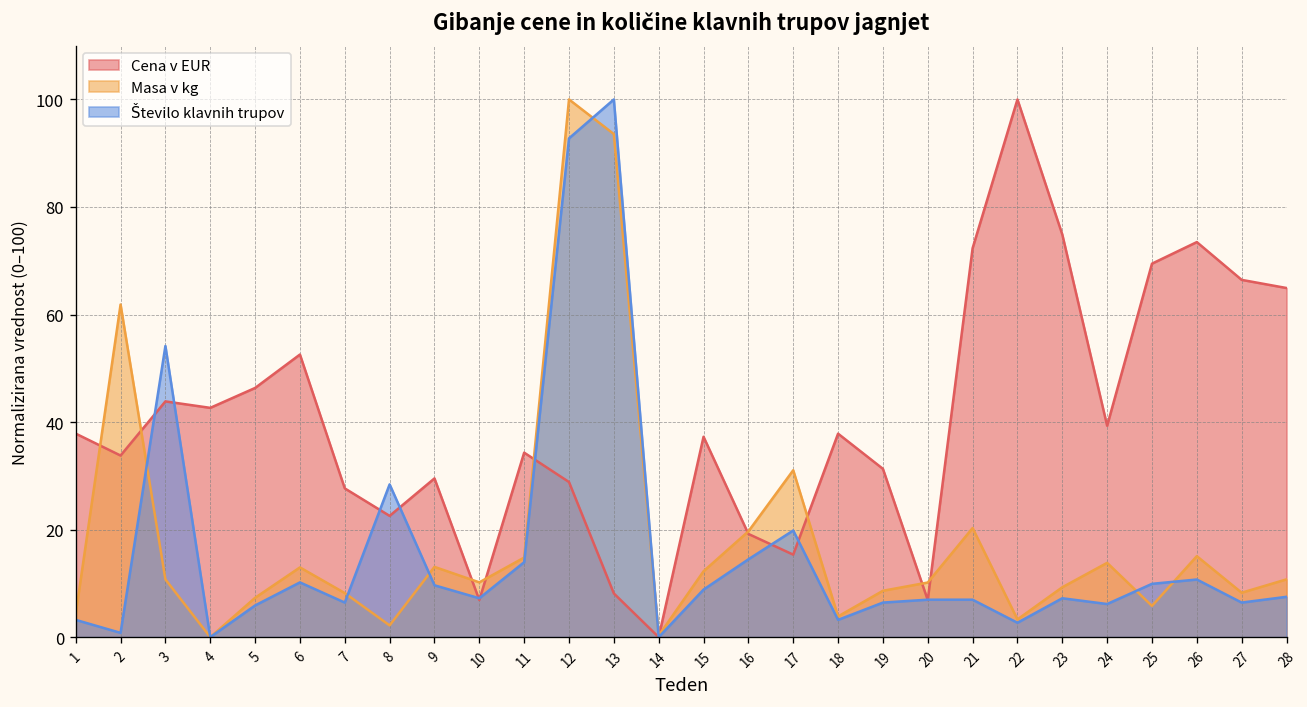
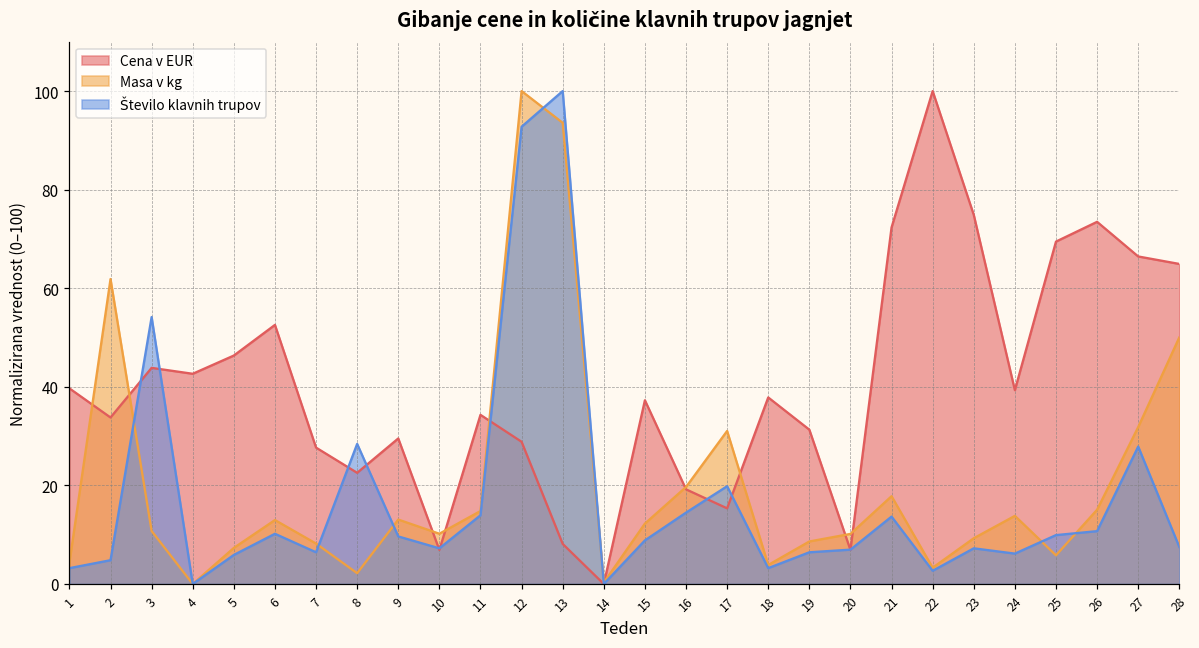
  {
    "Cena v EUR": {
-     "1": 38,
+     "1": 40,
      "2": 34,
      "3": 44,
      "4": 43,
      "5": 46,
      "6": 53,
      "7": 28,
      "8": 23,
      "9": 30,
      "11": 34,
      "12": 29,
      "13": 8,
      "15": 37,
      "17": 15,
      "18": 38,
      "19": 31,
      "21": 72,
      "22": 100,
      "23": 75,
      "24": 39,
      "25": 69,
      "26": 73,
      "27": 66,
      "28": 65
    },
    "Masa v kg": {
      "1": 4,
      "2": 62,
      "3": 11,
      "5": 7,
      "6": 13,
      "7": 8,
      "8": 2,
      "9": 13,
      "10": 10,
      "11": 15,
      "12": 100,
      "13": 94,
      "15": 12,
      "17": 31,
      "18": 4,
      "19": 9,
      "20": 10,
-     "21": 20,
+     "21": 18,
      "22": 3,
      "23": 9,
      "24": 14,
      "25": 6,
      "26": 15,
-     "27": 8,
-     "28": 11
+     "27": 32,
+     "28": 50
    },
    "Število klavnih trupov": {
      "1": 3,
-     "2": 1,
+     "2": 5,
      "3": 54,
      "5": 6,
      "6": 10,
      "7": 6,
      "8": 28,
      "9": 10,
      "11": 14,
      "12": 93,
      "13": 100,
      "15": 9,
      "16": 14,
      "17": 20,
      "18": 3,
      "19": 6,
-     "21": 7,
+     "21": 14,
      "22": 3,
      "23": 7,
      "24": 6,
      "25": 10,
      "26": 11,
-     "27": 6,
+     "27": 28,
      "28": 8
    }
  }
